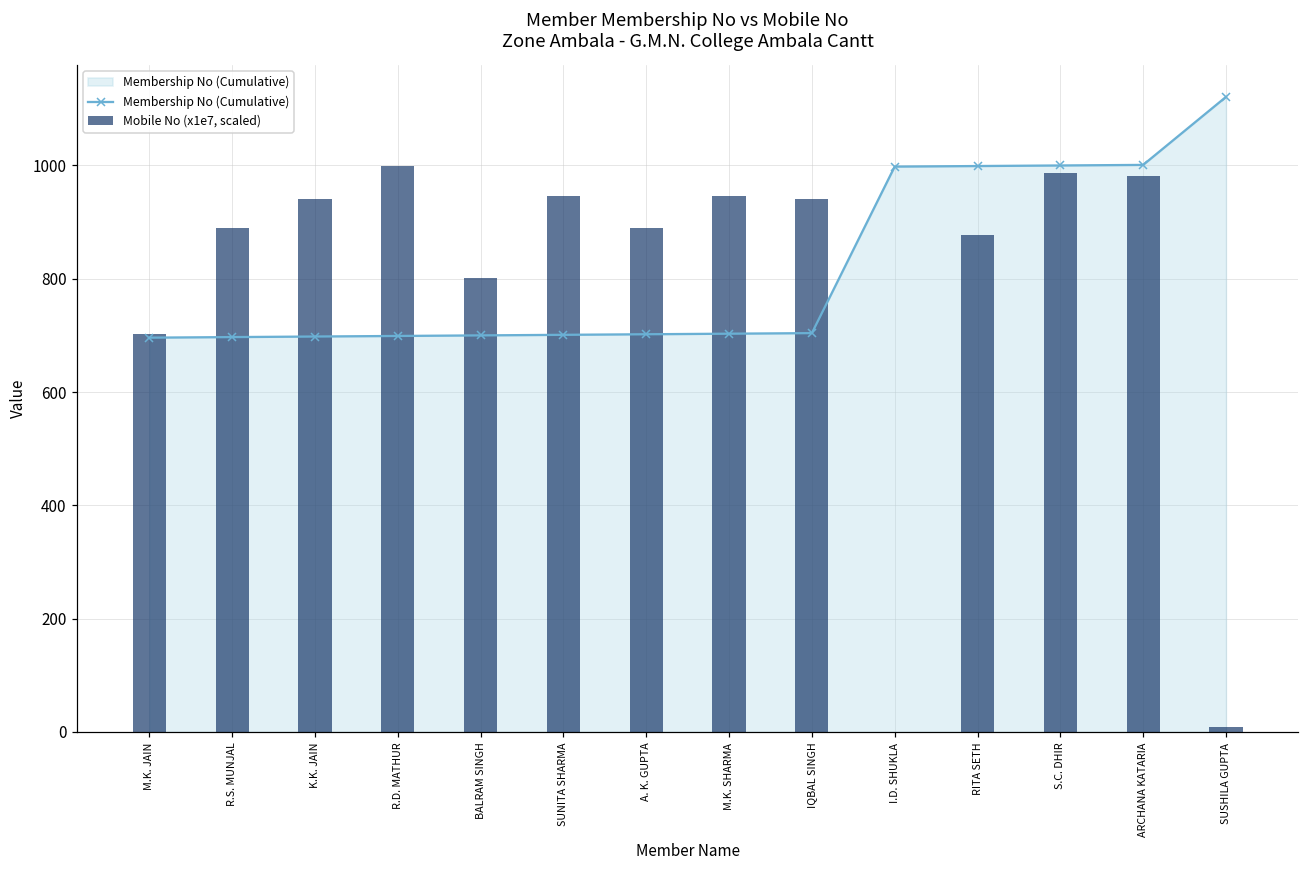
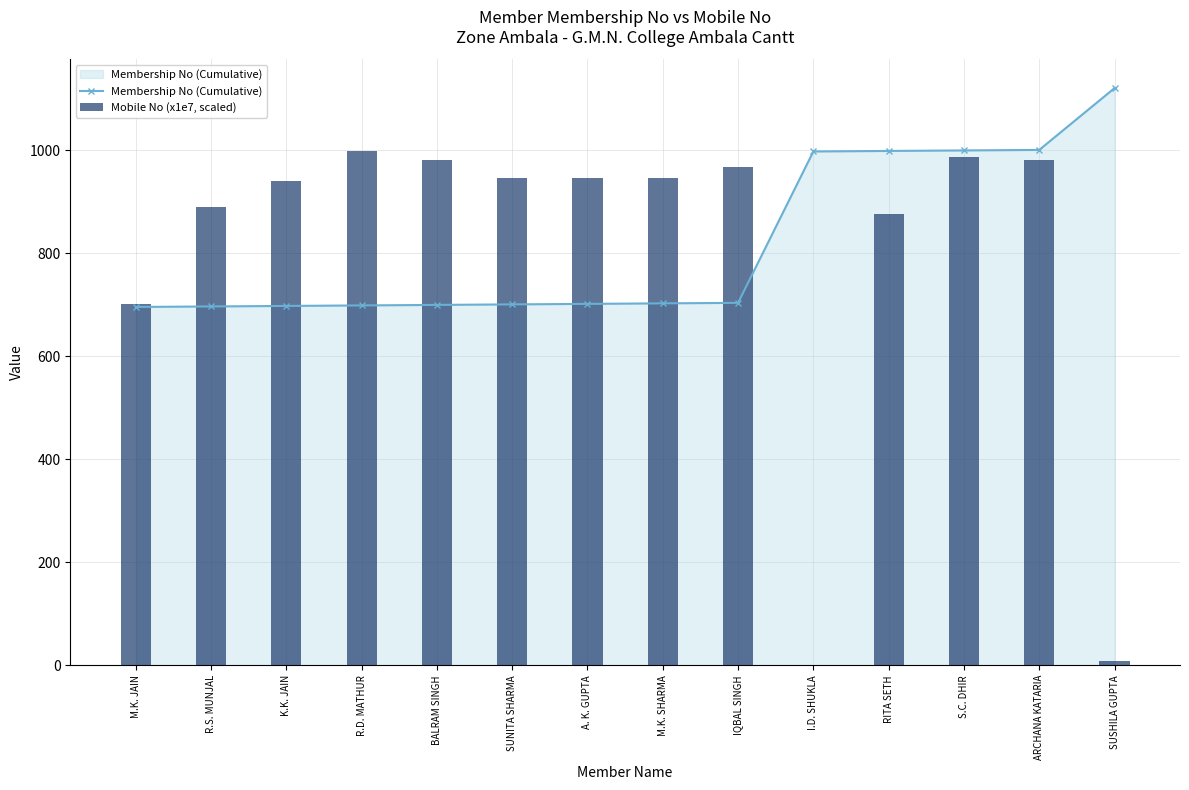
  {
    "Mobile No (x1e7, scaled)": {
      "M.K. JAIN": 700,
      "R.S. MUNJAL": 890,
      "K.K. JAIN": 940,
      "R.D. MATHUR": 1000,
-     "BALRAM SINGH": 800,
+     "BALRAM SINGH": 980,
      "SUNITA SHARMA": 950,
-     "A. K. GUPTA": 890,
+     "A. K. GUPTA": 950,
      "M.K. SHARMA": 950,
-     "IQBAL SINGH": 940,
+     "IQBAL SINGH": 970,
      "I.D. SHUKLA": 0,
      "RITA SETH": 880,
      "S.C. DHIR": 990,
      "ARCHANA KATARIA": 980,
      "SUSHILA GUPTA": 10
    }
  }
